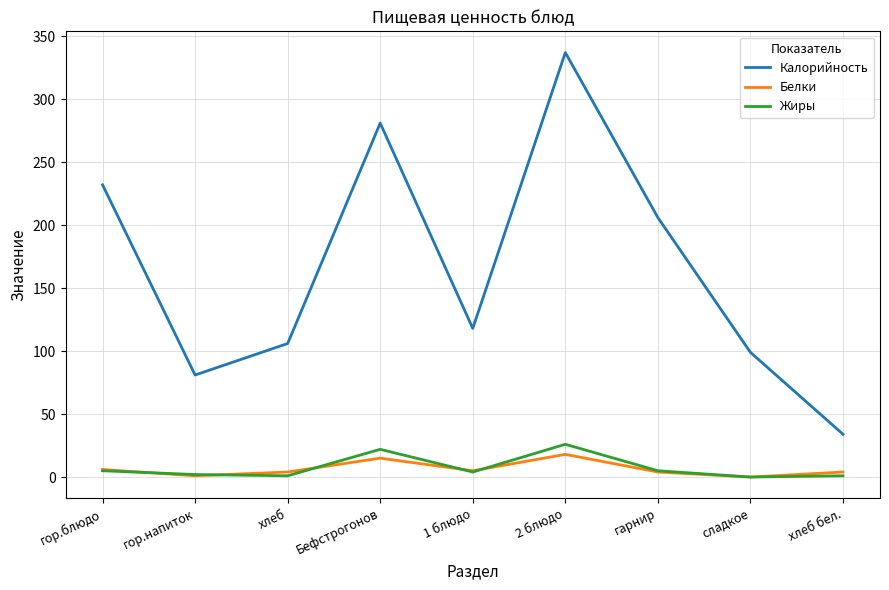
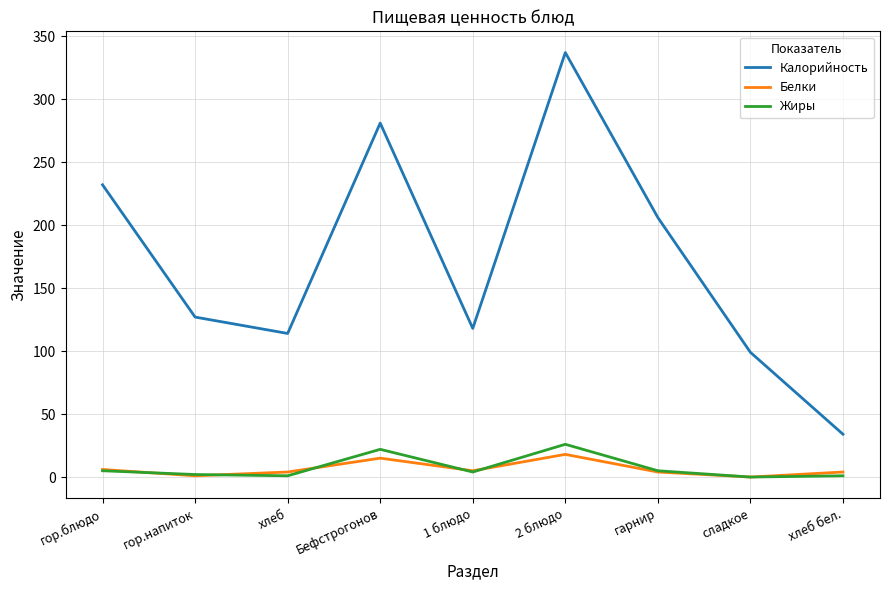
  {
    "Калорийность": {
      "гор.блюдо": 232,
-     "гор.напиток": 81,
-     "хлеб": 106,
+     "гор.напиток": 127,
+     "хлеб": 114,
      "Бефстрогонов": 281,
      "1 блюдо": 118,
      "2 блюдо": 337,
      "гарнир": 206,
      "сладкое": 99,
      "хлеб бел.": 34
    },
    "Белки": {
      "хлеб": 4,
      "Бефстрогонов": 15,
      "2 блюдо": 18,
      "хлеб бел.": 4
    },
    "Жиры": {
      "хлеб": 1,
      "Бефстрогонов": 22,
      "2 блюдо": 26,
      "хлеб бел.": 1
    }
  }
